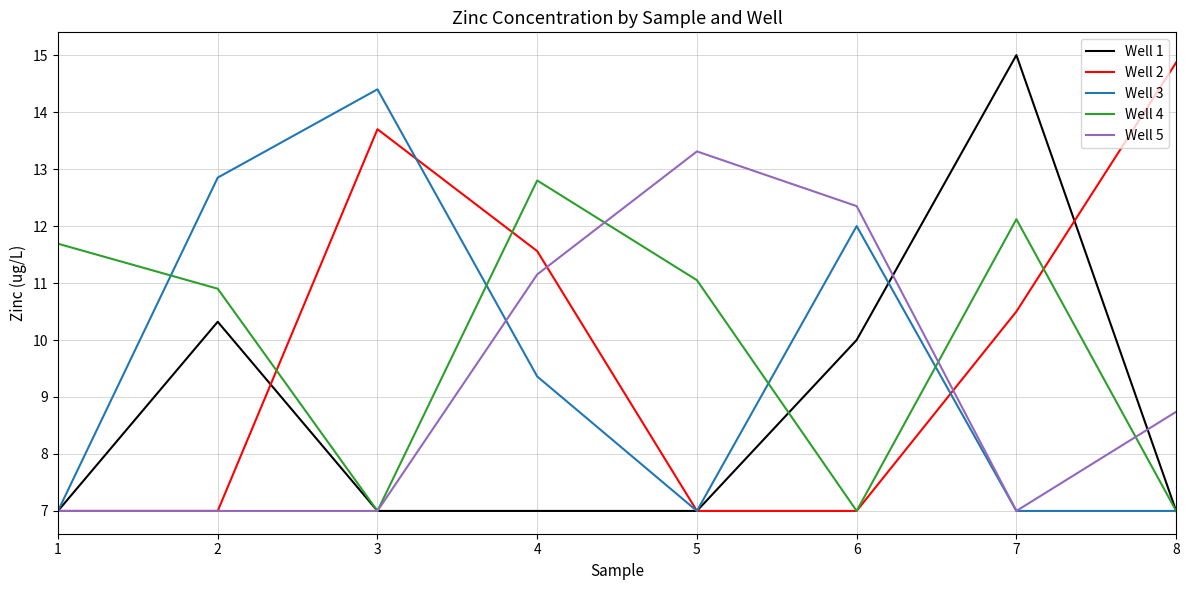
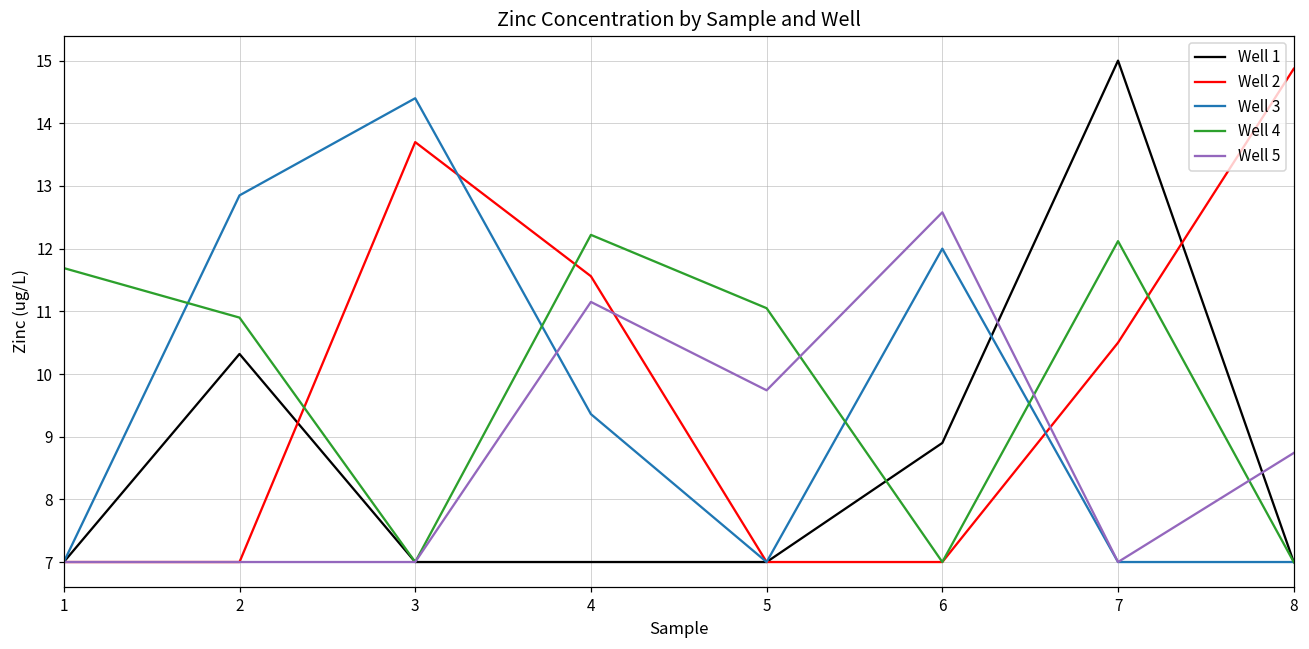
  {
    "Well 1": {
      "2": 10.3,
      "4": 7.0,
-     "6": 10.0,
+     "6": 8.9,
      "7": 15.0
    },
    "Well 2": {
      "3": 13.7,
      "4": 11.6,
      "7": 10.5,
      "8": 14.9
    },
    "Well 3": {
      "2": 12.9,
      "3": 14.4,
      "4": 9.4,
      "6": 12.0
    },
    "Well 4": {
      "1": 11.7,
      "2": 10.9,
-     "4": 12.8,
+     "4": 12.2,
      "5": 11.1,
      "7": 12.1
    },
    "Well 5": {
      "4": 11.2,
-     "5": 13.3,
-     "6": 12.4,
+     "5": 9.7,
+     "6": 12.6,
      "8": 8.7
    }
  }
